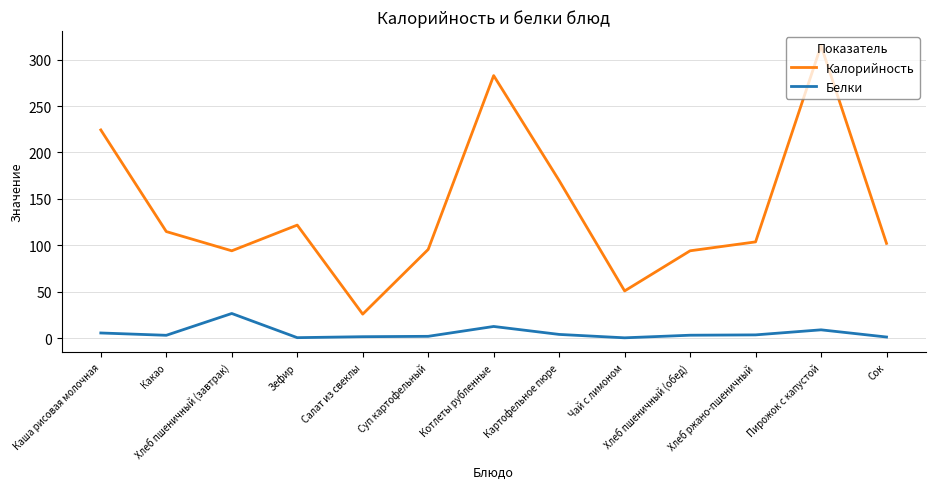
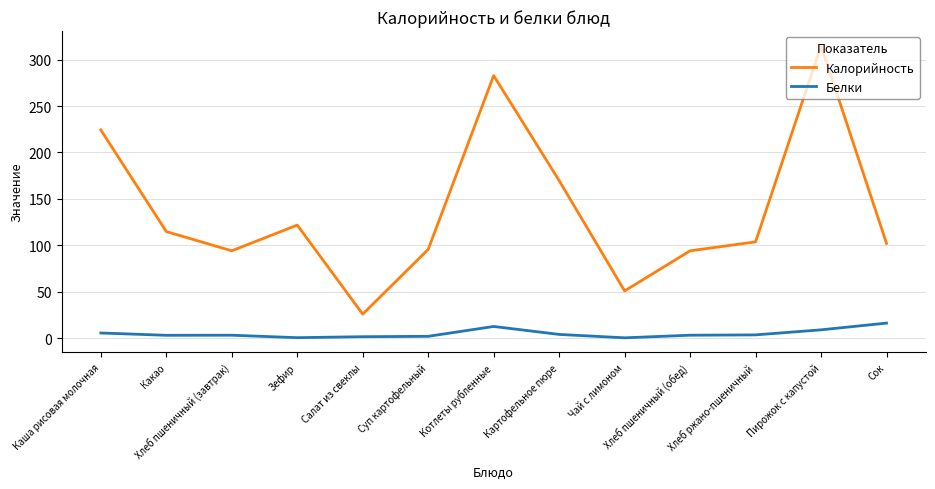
  {
    "Калорийность": {
      "Каша рисовая молочная": 220,
      "Какао": 110,
      "Хлеб пшеничный (завтрак)": 90,
      "Зефир": 120,
      "Салат из свеклы": 30,
      "Суп картофельный": 100,
      "Котлеты рубленные": 280,
      "Картофельное пюре": 170,
      "Чай с лимоном": 50,
      "Хлеб пшеничный (обед)": 90,
      "Хлеб ржано-пшеничный": 100,
      "Сок": 100
    },
    "Белки": {
      "Каша рисовая молочная": 10,
      "Какао": 0,
-     "Хлеб пшеничный (завтрак)": 30,
+     "Хлеб пшеничный (завтрак)": 0,
      "Зефир": 0,
      "Салат из свеклы": 0,
      "Суп картофельный": 0,
      "Котлеты рубленные": 10,
      "Картофельное пюре": 0,
      "Чай с лимоном": 0,
      "Хлеб пшеничный (обед)": 0,
      "Хлеб ржано-пшеничный": 0,
      "Пирожок с капустой": 10,
-     "Сок": 0
+     "Сок": 20
    }
  }
